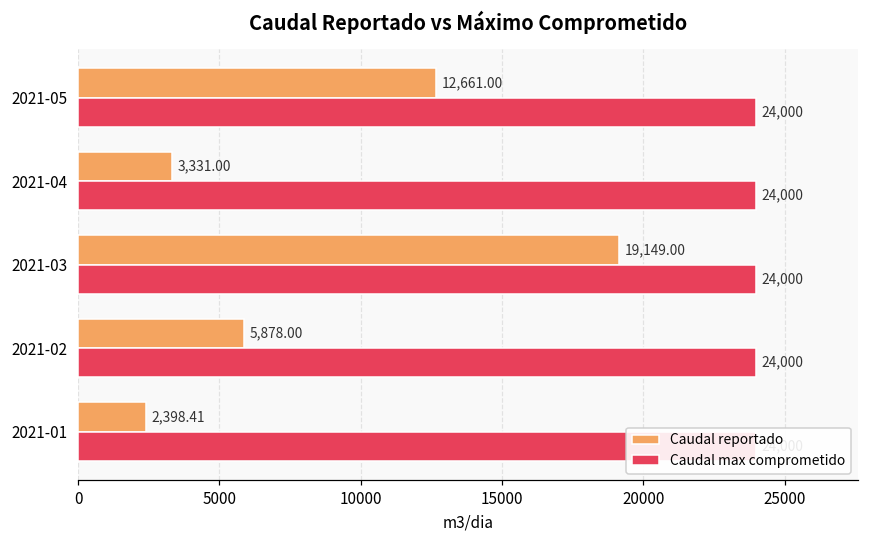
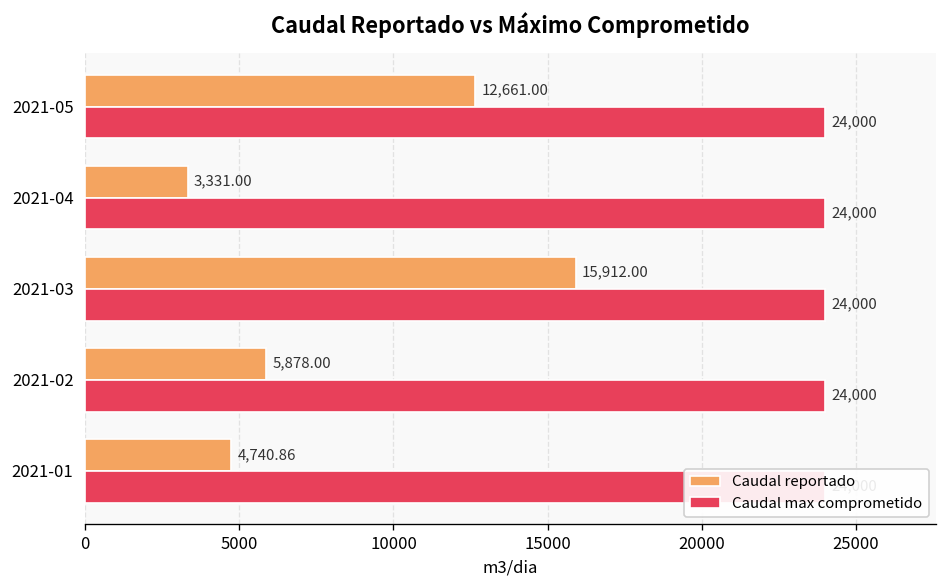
  {
    "Caudal reportado": {
      "2021-05": "12,661.00",
      "2021-04": "3,331.00",
-     "2021-03": "19,149.00",
+     "2021-03": "15,912.00",
      "2021-02": "5,878.00",
-     "2021-01": "2,398.41"
+     "2021-01": "4,740.86"
    },
    "Caudal max comprometido": {
      "2021-05": "24,000",
      "2021-04": "24,000",
      "2021-03": "24,000",
      "2021-02": "24,000"
    }
  }
